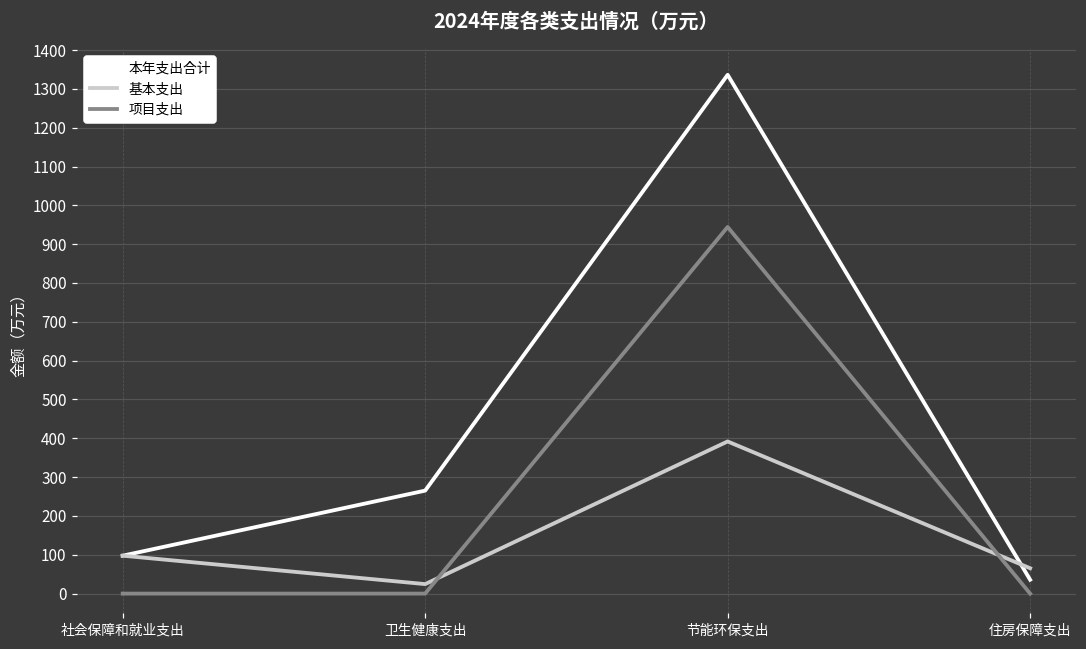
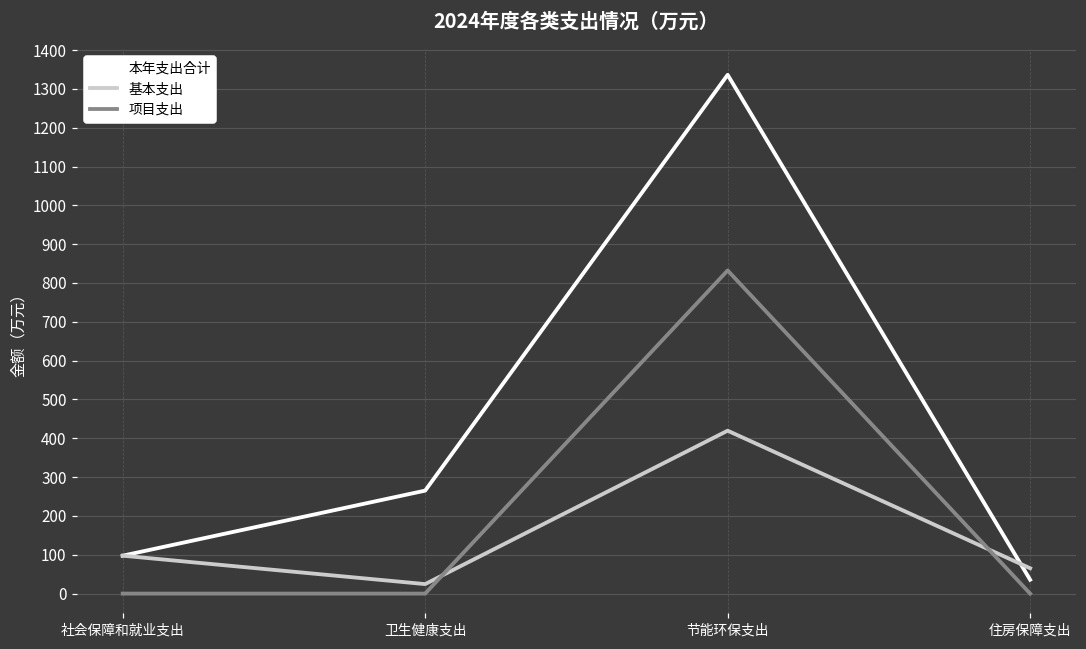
  {
    "本年支出合计": {
      "卫生健康支出": 270,
      "节能环保支出": 1340,
      "住房保障支出": 40
    },
    "基本支出": {
      "卫生健康支出": 20,
-     "节能环保支出": 390,
+     "节能环保支出": 420,
      "住房保障支出": 70
    },
    "项目支出": {
      "社会保障和就业支出": 0,
      "卫生健康支出": 0,
-     "节能环保支出": 940,
+     "节能环保支出": 830,
      "住房保障支出": 0
    }
  }
